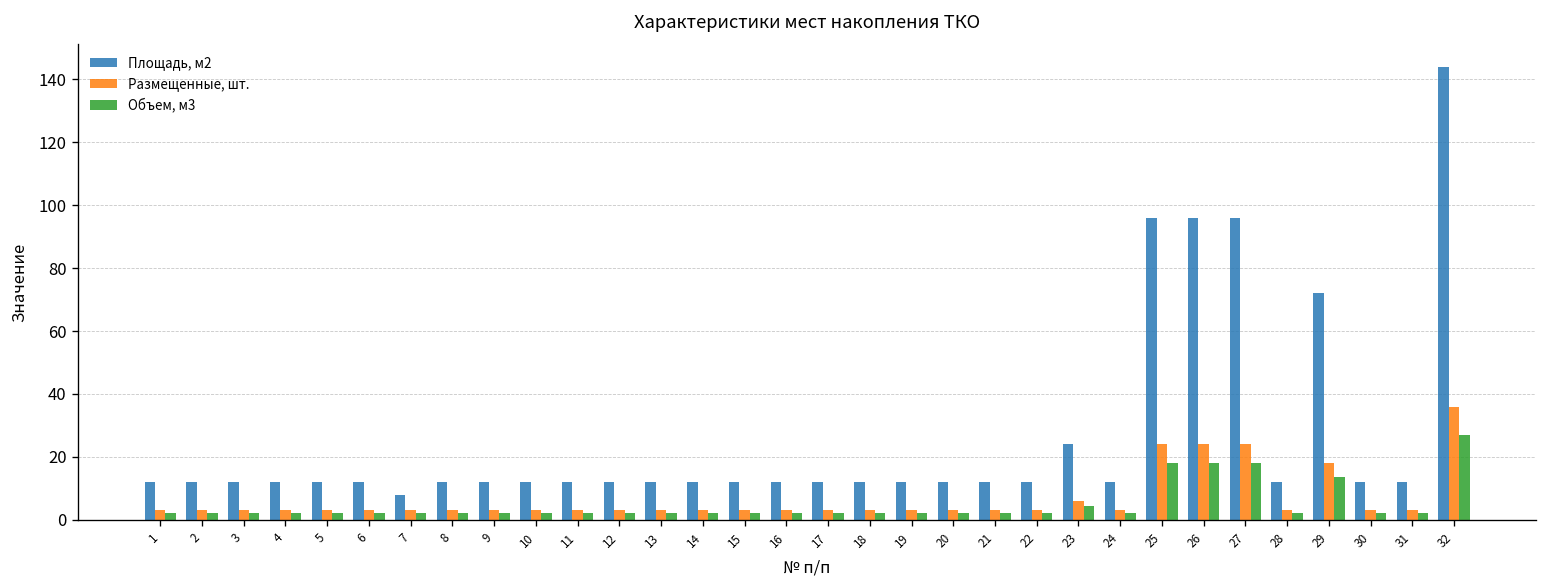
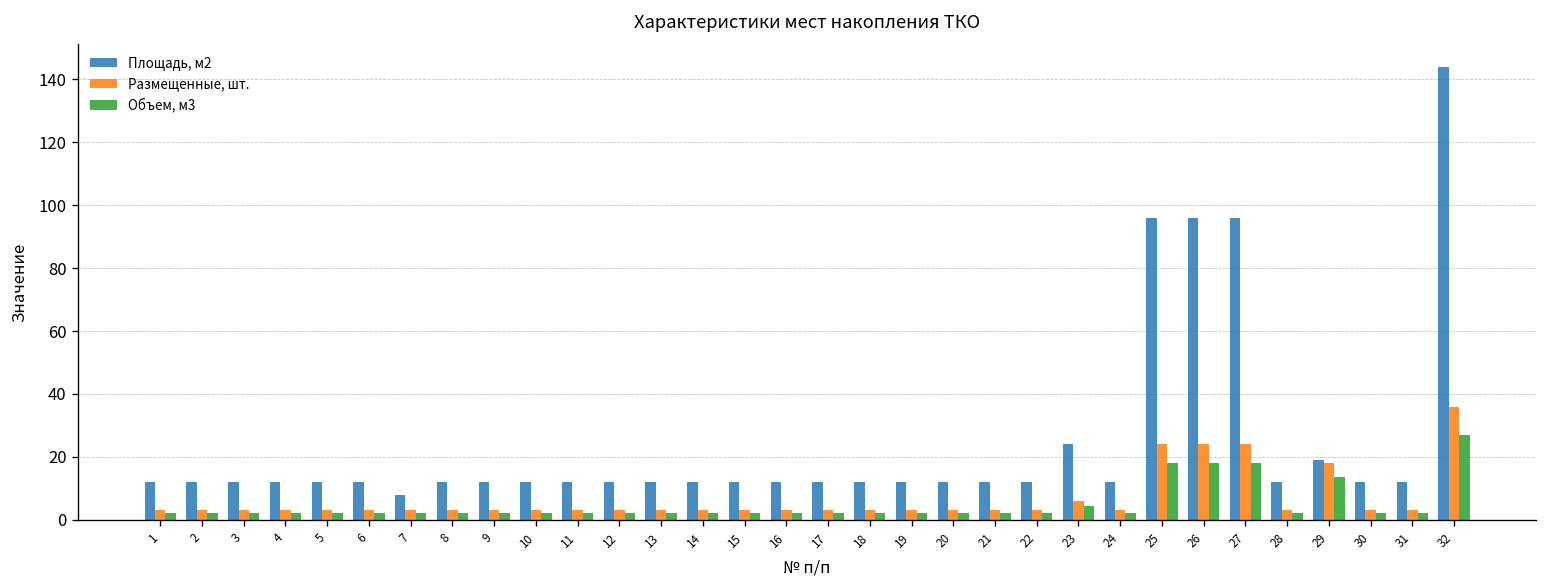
  {
    "Площадь, м2": {
      "1": 12,
      "2": 12,
      "3": 12,
      "4": 12,
      "5": 12,
      "6": 12,
      "7": 8,
      "8": 12,
      "9": 12,
      "10": 12,
      "11": 12,
      "12": 12,
      "13": 12,
      "14": 12,
      "15": 12,
      "16": 12,
      "17": 12,
      "18": 12,
      "19": 12,
      "20": 12,
      "21": 12,
      "22": 12,
      "23": 24,
      "24": 12,
      "25": 96,
      "26": 96,
      "27": 96,
      "28": 12,
-     "29": 72,
+     "29": 19,
      "30": 12,
      "31": 12,
      "32": 144
    },
    "Размещенные, шт.": {
      "1": 3,
      "2": 3,
      "3": 3,
      "4": 3,
      "5": 3,
      "6": 3,
      "7": 3,
      "8": 3,
      "9": 3,
      "10": 3,
      "11": 3,
      "12": 3,
      "13": 3,
      "14": 3,
      "15": 3,
      "16": 3,
      "17": 3,
      "18": 3,
      "19": 3,
      "20": 3,
      "21": 3,
      "22": 3,
      "23": 6,
      "24": 3,
      "25": 24,
      "26": 24,
      "27": 24,
      "28": 3,
      "29": 18,
      "30": 3,
      "31": 3,
      "32": 36
    },
    "Объем, м3": {
      "1": 2,
      "2": 2,
      "3": 2,
      "4": 2,
      "5": 2,
      "6": 2,
      "7": 2,
      "8": 2,
      "9": 2,
      "10": 2,
      "11": 2,
      "12": 2,
      "13": 2,
      "14": 2,
      "15": 2,
      "16": 2,
      "17": 2,
      "18": 2,
      "19": 2,
      "20": 2,
      "21": 2,
      "22": 2,
      "23": 5,
      "24": 2,
      "25": 18,
      "26": 18,
      "27": 18,
      "28": 2,
      "29": 14,
      "30": 2,
      "31": 2,
      "32": 27
    }
  }
